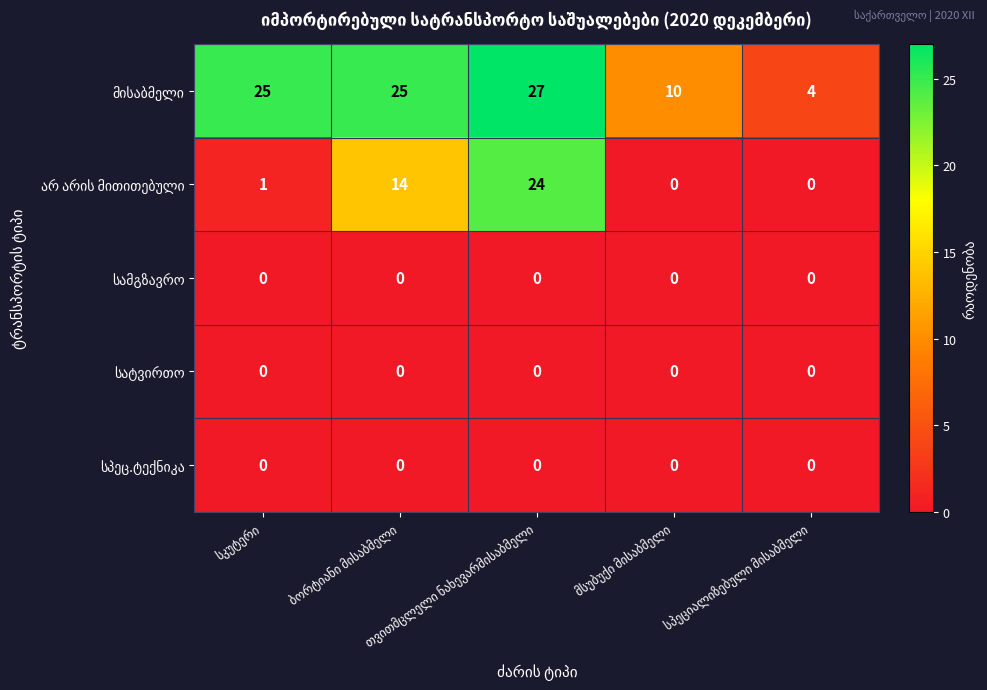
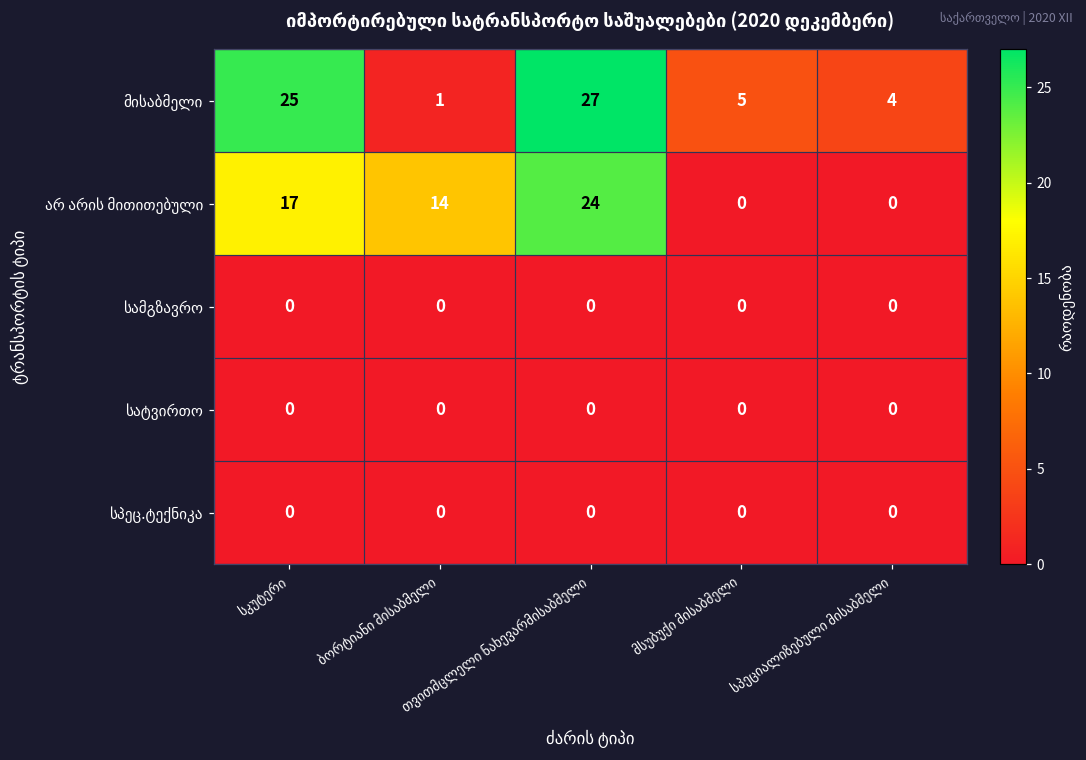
  {
    "მისაბმელი": {
      "სკუტერი": 25,
-     "ბორტიანი მისაბმელი": 25,
+     "ბორტიანი მისაბმელი": 1,
      "თვითმცლელი ნახევარმისაბმელი": 27,
-     "მსუბუქი მისაბმელი": 10,
+     "მსუბუქი მისაბმელი": 5,
      "სპეციალიზებული მისაბმელი": 4
    },
    "არ არის მითითებული": {
-     "სკუტერი": 1,
+     "სკუტერი": 17,
      "ბორტიანი მისაბმელი": 14,
      "თვითმცლელი ნახევარმისაბმელი": 24,
      "მსუბუქი მისაბმელი": 0,
      "სპეციალიზებული მისაბმელი": 0
    },
    "სამგზავრო": {
      "სკუტერი": 0,
      "ბორტიანი მისაბმელი": 0,
      "თვითმცლელი ნახევარმისაბმელი": 0,
      "მსუბუქი მისაბმელი": 0,
      "სპეციალიზებული მისაბმელი": 0
    },
    "სატვირთო": {
      "სკუტერი": 0,
      "ბორტიანი მისაბმელი": 0,
      "თვითმცლელი ნახევარმისაბმელი": 0,
      "მსუბუქი მისაბმელი": 0,
      "სპეციალიზებული მისაბმელი": 0
    },
    "სპეც.ტექნიკა": {
      "სკუტერი": 0,
      "ბორტიანი მისაბმელი": 0,
      "თვითმცლელი ნახევარმისაბმელი": 0,
      "მსუბუქი მისაბმელი": 0,
      "სპეციალიზებული მისაბმელი": 0
    }
  }
